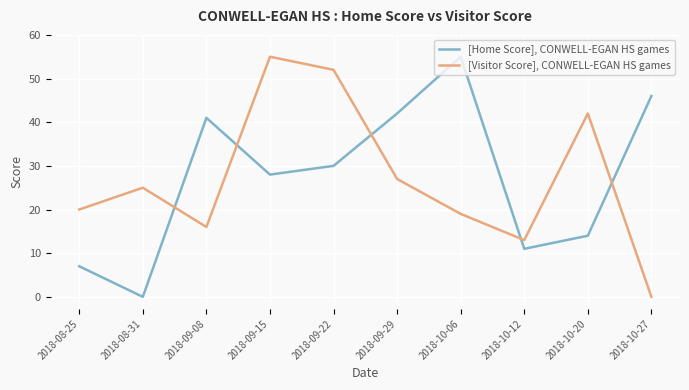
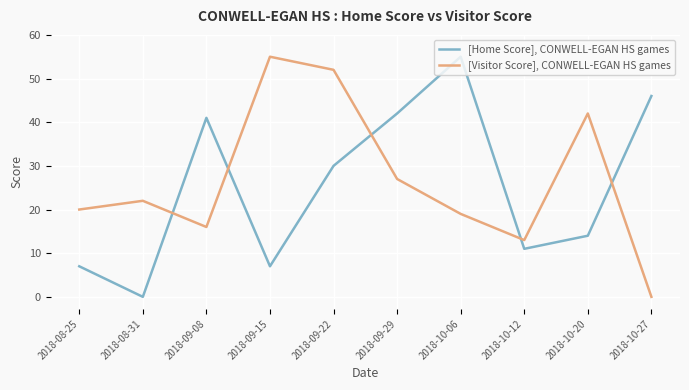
  {
    "[Home Score], CONWELL-EGAN HS games": {
      "2018-08-25": 7,
      "2018-08-31": 0,
      "2018-09-08": 41,
-     "2018-09-15": 28,
+     "2018-09-15": 7,
      "2018-09-22": 30,
      "2018-09-29": 42,
      "2018-10-12": 11,
      "2018-10-20": 14,
      "2018-10-27": 46
    },
    "[Visitor Score], CONWELL-EGAN HS games": {
      "2018-08-25": 20,
-     "2018-08-31": 25,
+     "2018-08-31": 22,
      "2018-09-08": 16,
      "2018-09-15": 55,
      "2018-09-22": 52,
      "2018-09-29": 27,
      "2018-10-06": 19,
      "2018-10-12": 13,
      "2018-10-20": 42,
      "2018-10-27": 0
    }
  }
